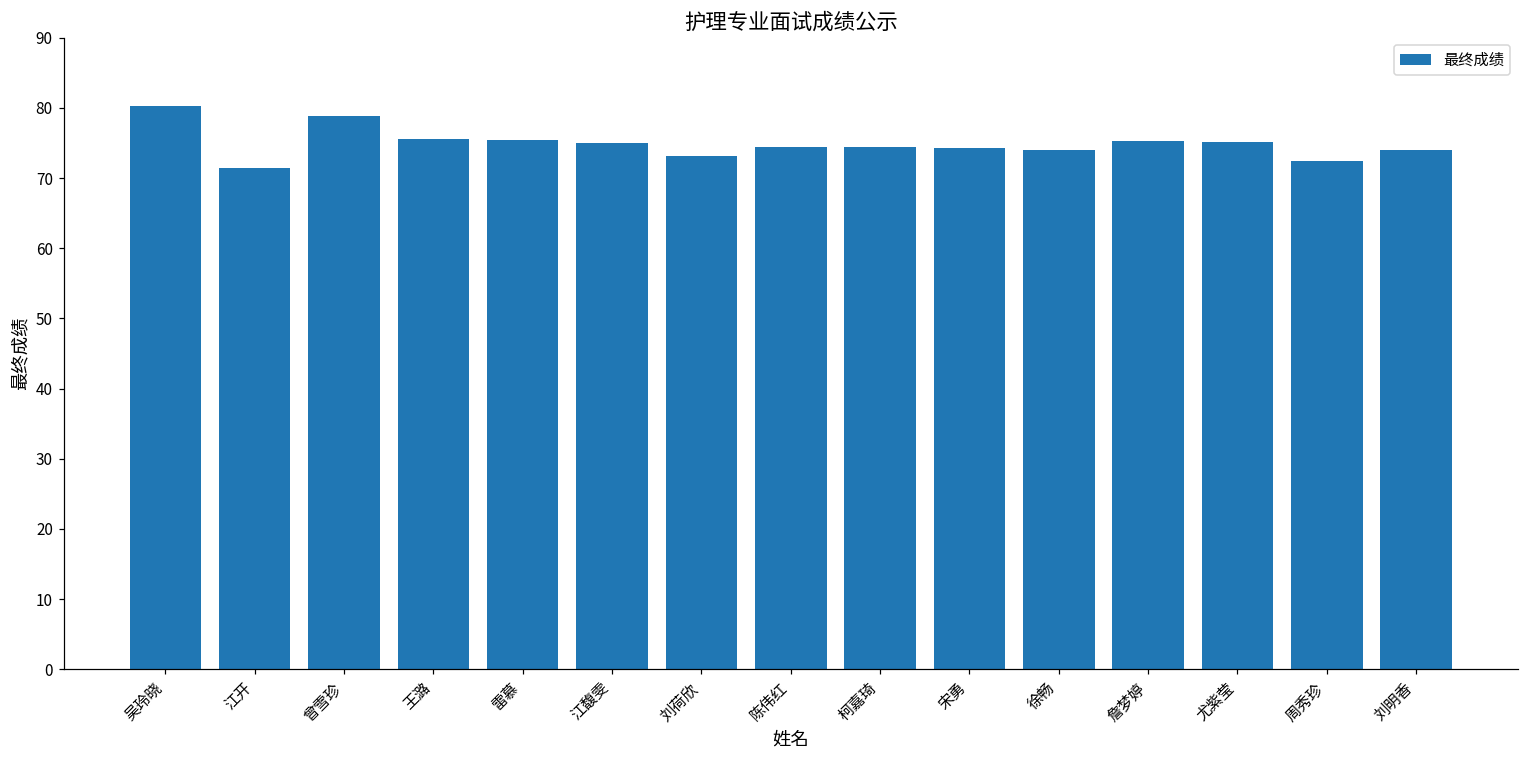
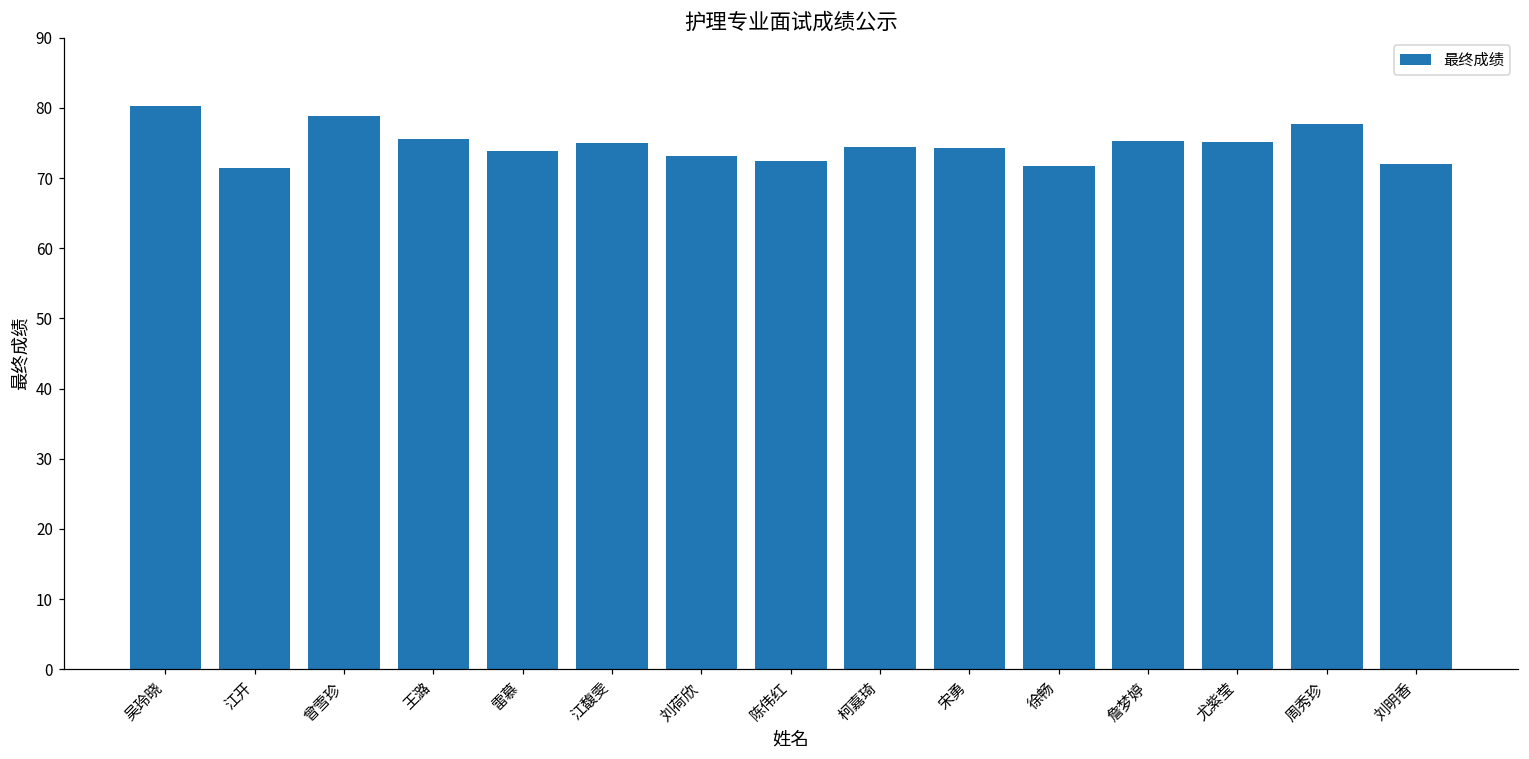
  {
    "吴玲晓": 80,
    "江开": 71,
    "曾雪珍": 79,
    "王潞": 76,
-   "雷慕": 76,
+   "雷慕": 74,
    "江馥雯": 75,
    "刘荷欣": 73,
-   "陈伟红": 75,
+   "陈伟红": 72,
    "柯嘉琦": 75,
    "宋勇": 74,
-   "徐畅": 74,
+   "徐畅": 72,
    "詹梦婷": 75,
    "尤紫莹": 75,
-   "周秀珍": 72,
-   "刘明香": 74
+   "周秀珍": 78,
+   "刘明香": 72
  }
